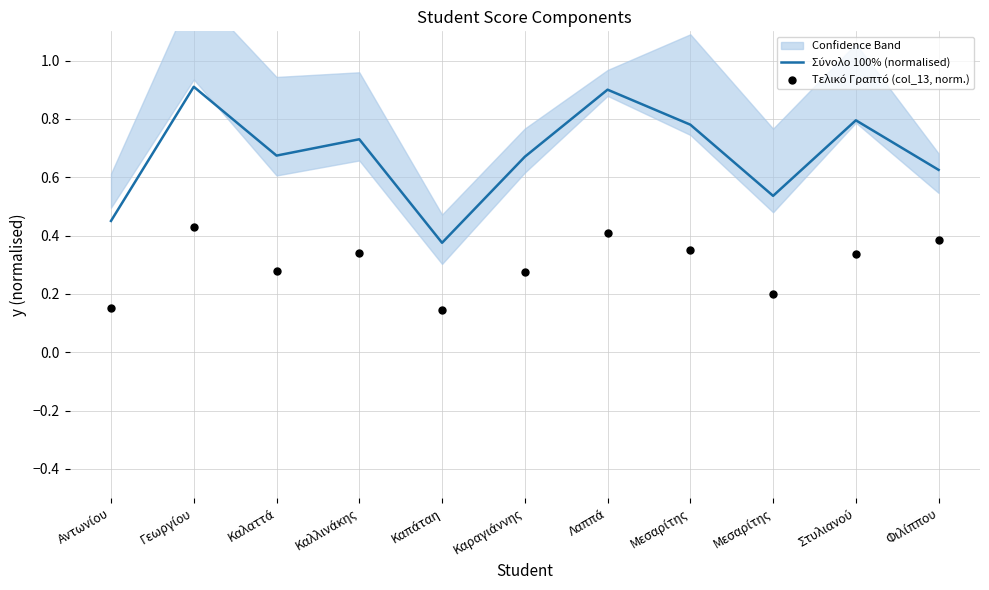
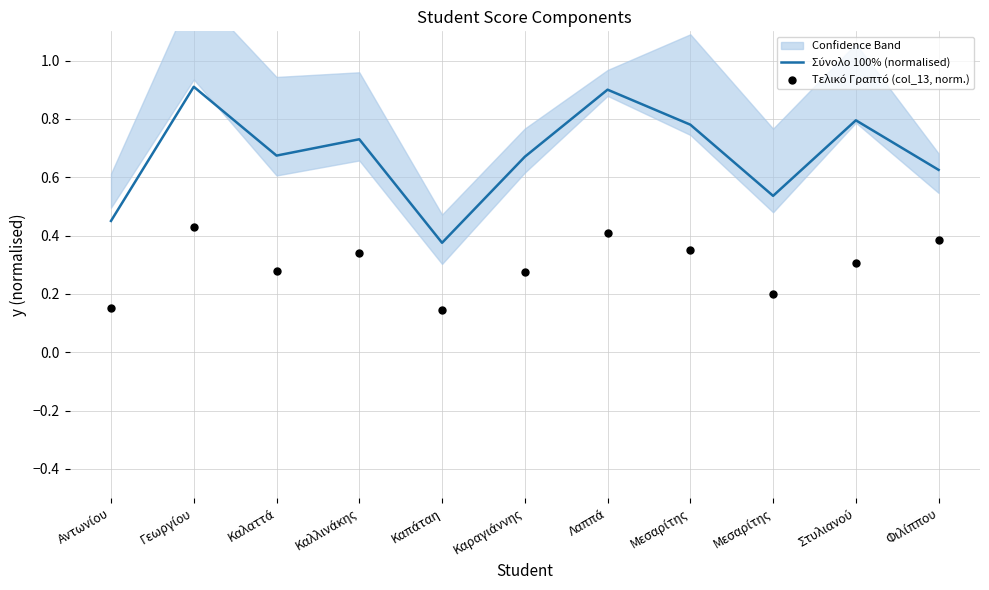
  {
    "Σύνολο 100% (normalised)": {
      "Αντωνίου": 0.45,
      "Γεωργίου": 0.91,
      "Καλαττά": 0.67,
      "Καλλινάκης": 0.73,
      "Καπάταη": 0.38,
      "Καραγιάννης": 0.67,
      "Λαππά": 0.90,
      "Στυλιανού": 0.80,
      "Φιλίππου": 0.63
    },
    "Τελικό Γραπτό (col_13, norm.)": {
-     "Στυλιανού": 0.34
+     "Στυλιανού": 0.31
    }
  }
